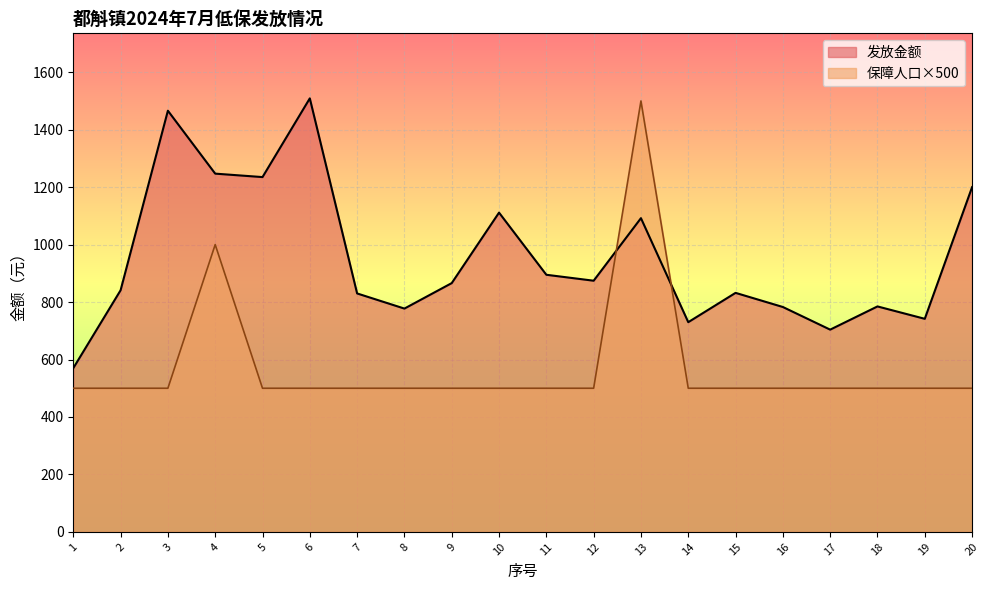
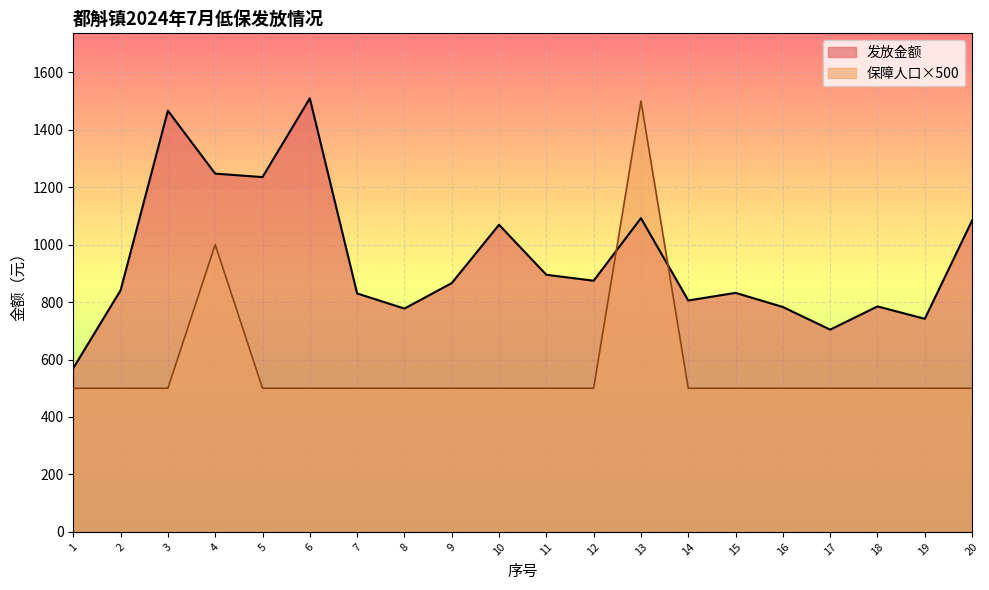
  {
    "发放金额": {
      "1": 570,
      "2": 840,
      "3": 1470,
      "4": 1250,
      "5": 1240,
      "6": 1510,
      "7": 830,
      "8": 780,
      "9": 870,
-     "10": 1110,
+     "10": 1070,
      "11": 900,
      "12": 870,
      "13": 1090,
-     "14": 730,
+     "14": 810,
      "15": 830,
      "16": 780,
      "17": 700,
      "18": 780,
      "19": 740,
-     "20": 1200
+     "20": 1080
    },
    "保障人口×500": {
      "1": 500,
      "2": 500,
      "3": 500,
      "4": 1000,
      "5": 500,
      "6": 500,
      "7": 500,
      "8": 500,
      "9": 500,
      "10": 500,
      "11": 500,
      "12": 500,
      "13": 1500,
      "14": 500,
      "15": 500,
      "16": 500,
      "17": 500,
      "18": 500,
      "19": 500,
      "20": 500
    }
  }
